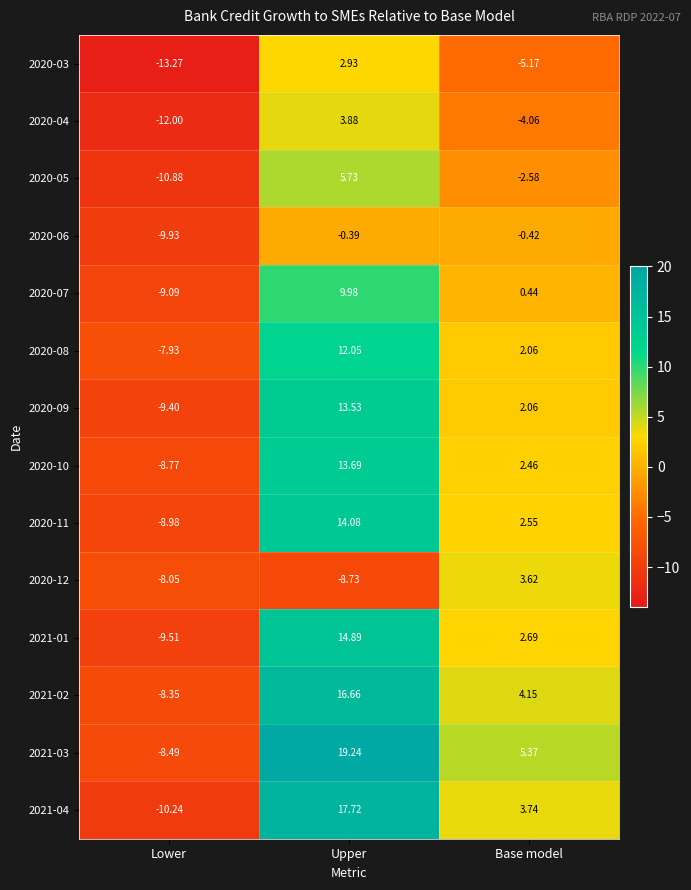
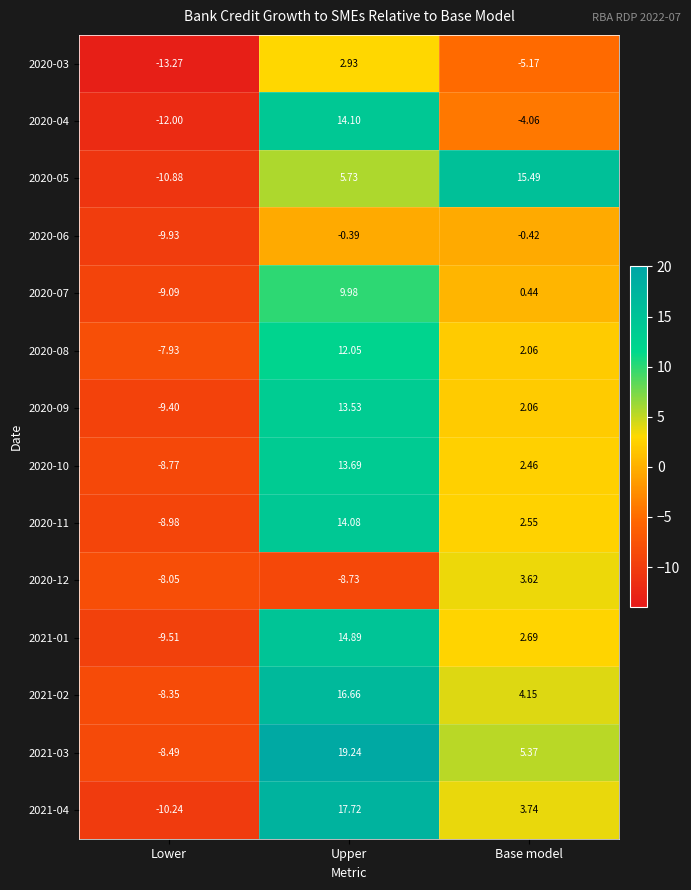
  {
    "2020-03": {
      "Lower": -13.27,
      "Upper": 2.93,
      "Base model": -5.17
    },
    "2020-04": {
      "Lower": -12.00,
-     "Upper": 3.88,
+     "Upper": 14.10,
      "Base model": -4.06
    },
    "2020-05": {
      "Lower": -10.88,
      "Upper": 5.73,
-     "Base model": -2.58
+     "Base model": 15.49
    },
    "2020-06": {
      "Lower": -9.93,
      "Upper": -0.39,
      "Base model": -0.42
    },
    "2020-07": {
      "Lower": -9.09,
      "Upper": 9.98,
      "Base model": 0.44
    },
    "2020-08": {
      "Lower": -7.93,
      "Upper": 12.05,
      "Base model": 2.06
    },
    "2020-09": {
      "Lower": -9.40,
      "Upper": 13.53,
      "Base model": 2.06
    },
    "2020-10": {
      "Lower": -8.77,
      "Upper": 13.69,
      "Base model": 2.46
    },
    "2020-11": {
      "Lower": -8.98,
      "Upper": 14.08,
      "Base model": 2.55
    },
    "2020-12": {
      "Lower": -8.05,
      "Upper": -8.73,
      "Base model": 3.62
    },
    "2021-01": {
      "Lower": -9.51,
      "Upper": 14.89,
      "Base model": 2.69
    },
    "2021-02": {
      "Lower": -8.35,
      "Upper": 16.66,
      "Base model": 4.15
    },
    "2021-03": {
      "Lower": -8.49,
      "Upper": 19.24,
      "Base model": 5.37
    },
    "2021-04": {
      "Lower": -10.24,
      "Upper": 17.72,
      "Base model": 3.74
    }
  }
